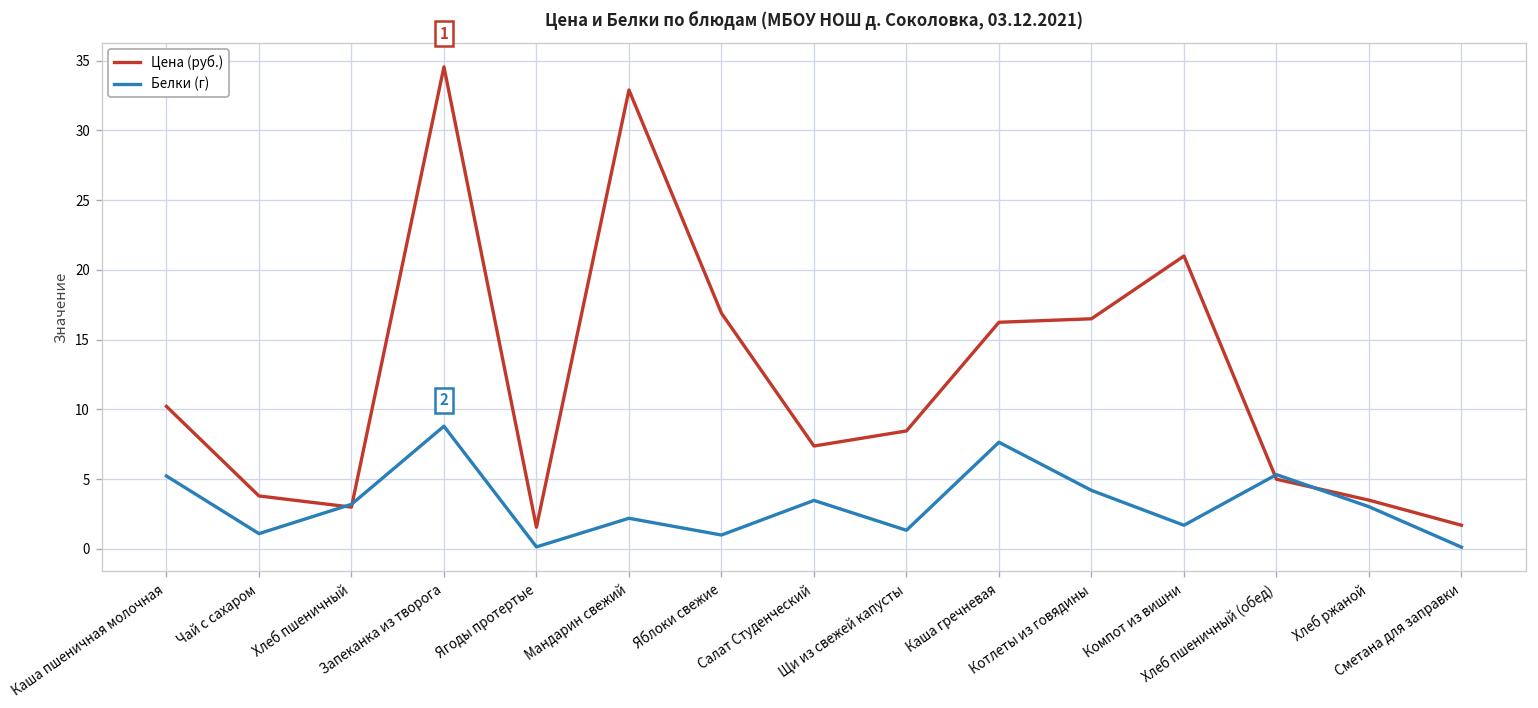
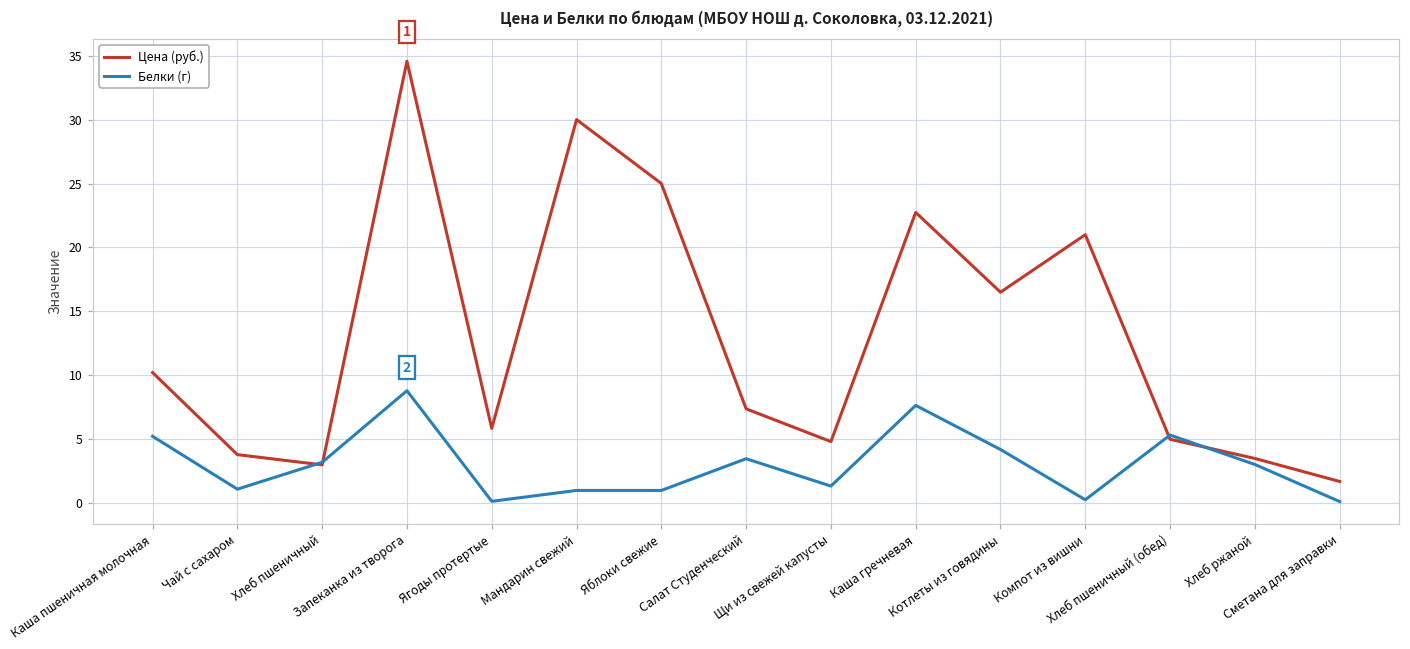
  {
    "Цена (руб.)": {
      "Каша пшеничная молочная": 10.2,
      "Чай с сахаром": 3.8,
-     "Ягоды протертые": 1.6,
-     "Мандарин свежий": 32.9,
-     "Яблоки свежие": 16.9,
+     "Ягоды протертые": 5.9,
+     "Мандарин свежий": 30.0,
+     "Яблоки свежие": 25.0,
      "Салат Студенческий": 7.4,
-     "Щи из свежей капусты": 8.5,
-     "Каша гречневая": 16.3,
+     "Щи из свежей капусты": 4.8,
+     "Каша гречневая": 22.7,
      "Котлеты из говядины": 16.5,
      "Компот из вишни": 21.0,
      "Хлеб пшеничный (обед)": 5.0,
      "Хлеб ржаной": 3.5,
      "Сметана для заправки": 1.7
    },
    "Белки (г)": {
      "Каша пшеничная молочная": 5.2,
      "Чай с сахаром": 1.1,
      "Ягоды протертые": 0.2,
-     "Мандарин свежий": 2.2,
+     "Мандарин свежий": 1.0,
      "Яблоки свежие": 1.0,
      "Салат Студенческий": 3.5,
      "Щи из свежей капусты": 1.3,
      "Каша гречневая": 7.7,
      "Котлеты из говядины": 4.2,
-     "Компот из вишни": 1.7,
+     "Компот из вишни": 0.3,
      "Хлеб пшеничный (обед)": 5.3,
      "Хлеб ржаной": 3.0,
      "Сметана для заправки": 0.1
    }
  }
